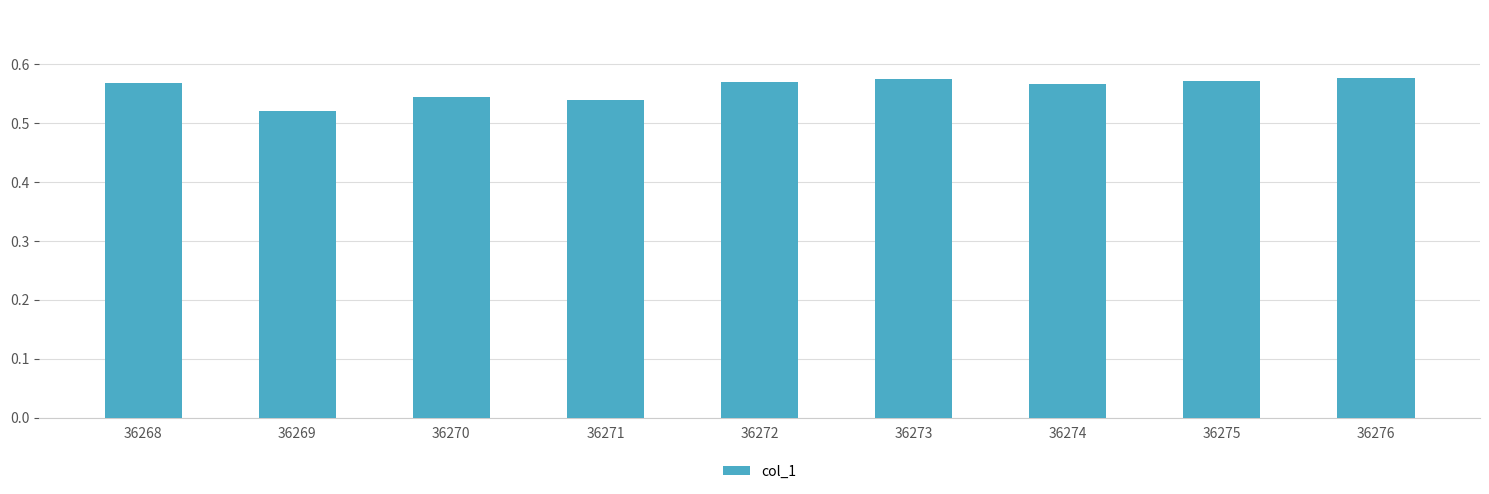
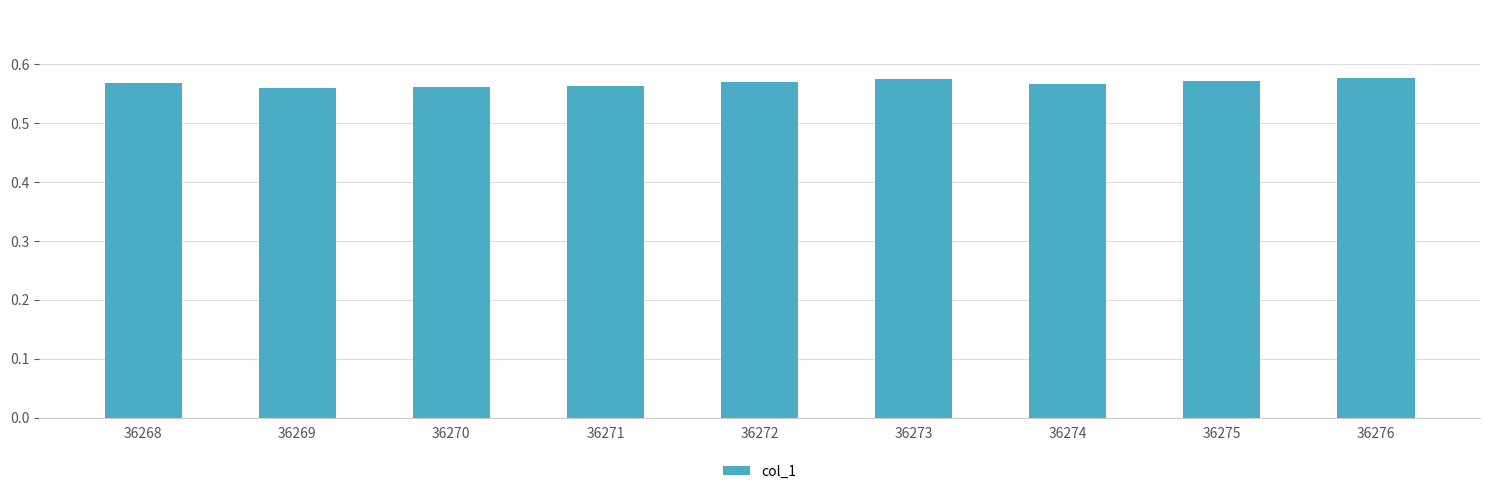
  {
    "36268": 0.57,
-   "36269": 0.52,
-   "36270": 0.54,
-   "36271": 0.54,
+   "36269": 0.56,
+   "36270": 0.56,
+   "36271": 0.56,
    "36272": 0.57,
    "36273": 0.58,
    "36274": 0.57,
    "36275": 0.57,
    "36276": 0.58
  }
